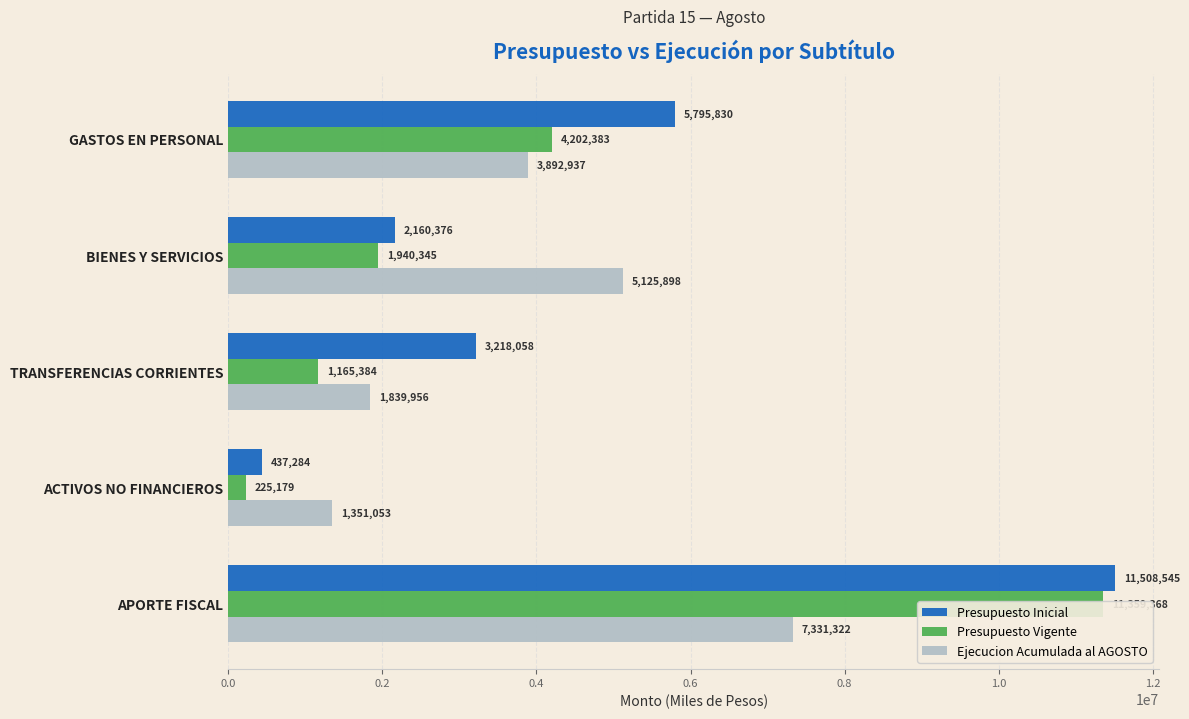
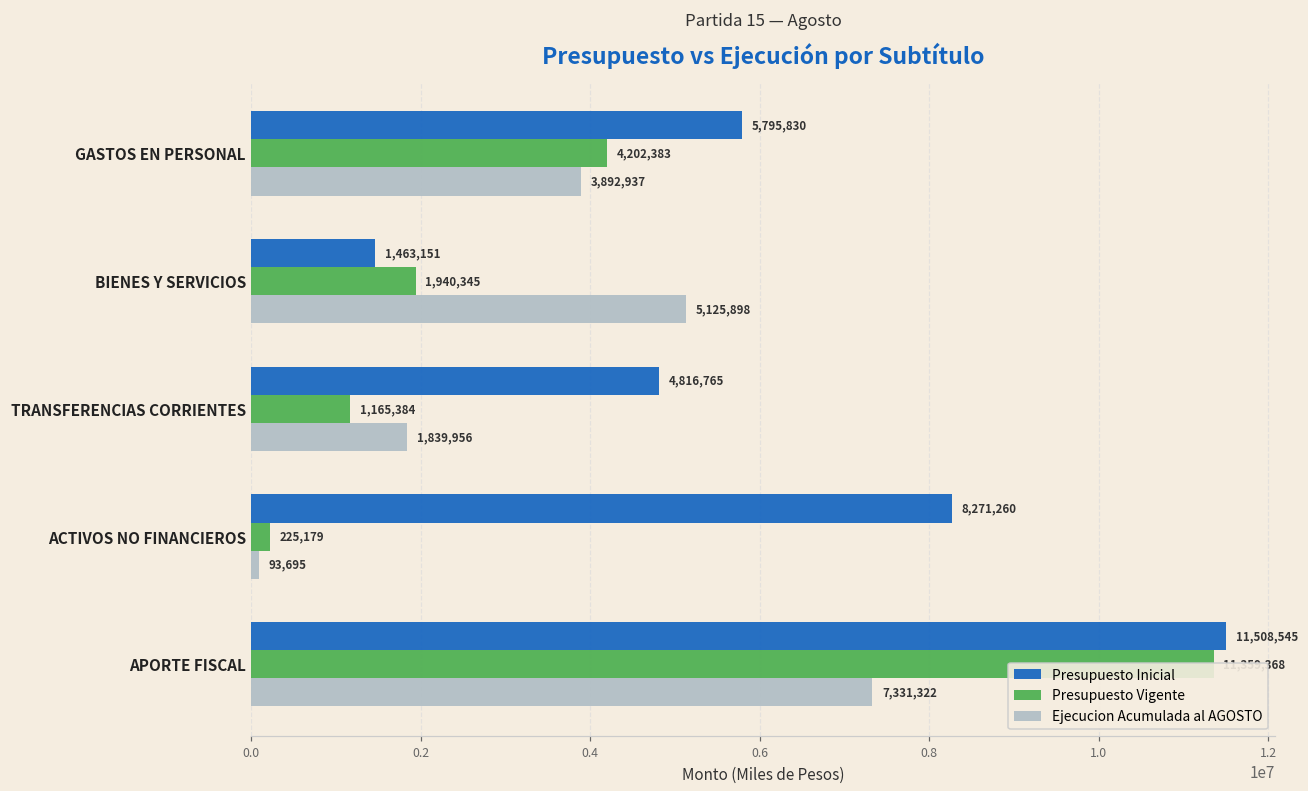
  {
    "Presupuesto Inicial": {
      "GASTOS EN PERSONAL": "5,795,830",
-     "BIENES Y SERVICIOS": "2,160,376",
-     "TRANSFERENCIAS CORRIENTES": "3,218,058",
-     "ACTIVOS NO FINANCIEROS": "437,284",
+     "BIENES Y SERVICIOS": "1,463,151",
+     "TRANSFERENCIAS CORRIENTES": "4,816,765",
+     "ACTIVOS NO FINANCIEROS": "8,271,260",
      "APORTE FISCAL": "11,508,545"
    },
    "Presupuesto Vigente": {
      "GASTOS EN PERSONAL": "4,202,383",
      "BIENES Y SERVICIOS": "1,940,345",
      "TRANSFERENCIAS CORRIENTES": "1,165,384",
      "ACTIVOS NO FINANCIEROS": "225,179"
    },
    "Ejecucion Acumulada al AGOSTO": {
      "GASTOS EN PERSONAL": "3,892,937",
      "BIENES Y SERVICIOS": "5,125,898",
      "TRANSFERENCIAS CORRIENTES": "1,839,956",
-     "ACTIVOS NO FINANCIEROS": "1,351,053",
+     "ACTIVOS NO FINANCIEROS": "93,695",
      "APORTE FISCAL": "7,331,322"
    }
  }
